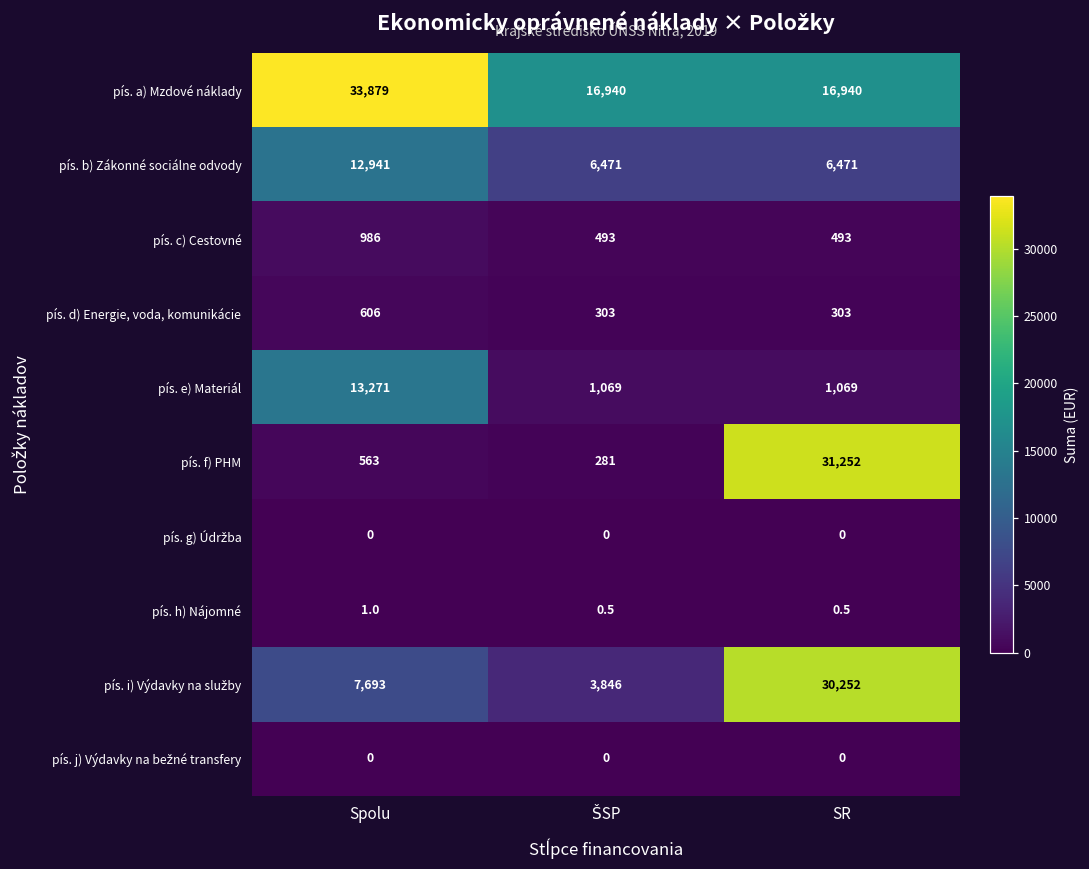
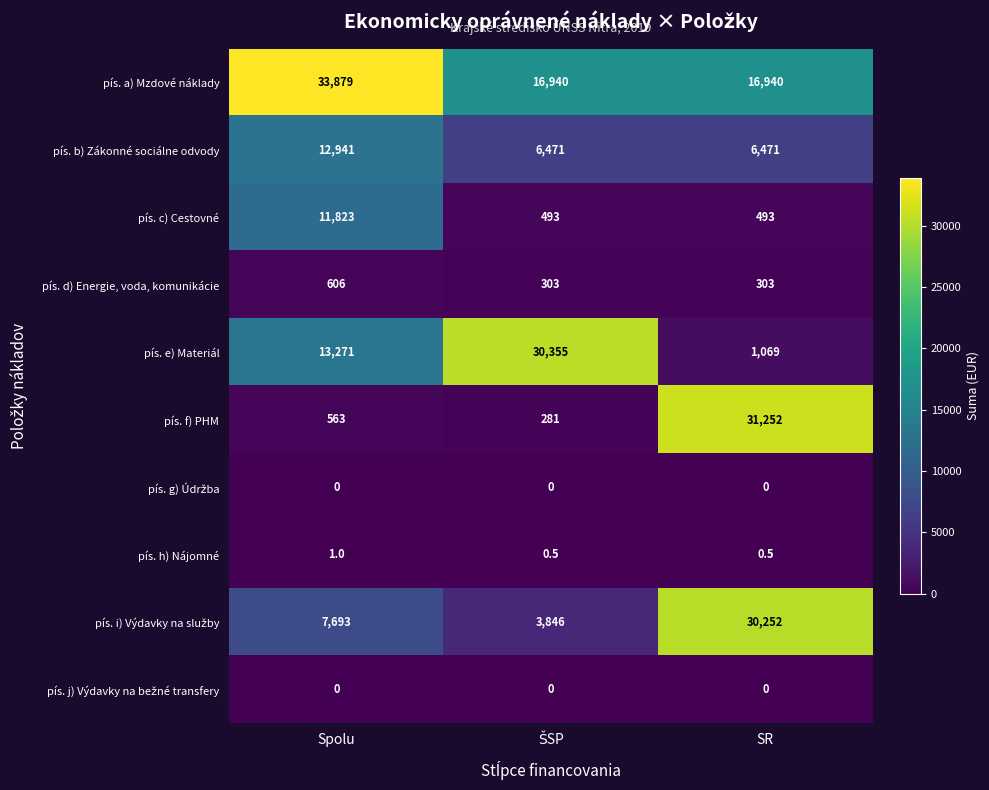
  {
    "pís. a) Mzdové náklady": {
      "Spolu": "33,879",
      "ŠSP": "16,940",
      "SR": "16,940"
    },
    "pís. b) Zákonné sociálne odvody": {
      "Spolu": "12,941",
      "ŠSP": "6,471",
      "SR": "6,471"
    },
    "pís. c) Cestovné": {
-     "Spolu": "986",
+     "Spolu": "11,823",
      "ŠSP": "493",
      "SR": "493"
    },
    "pís. d) Energie, voda, komunikácie": {
      "Spolu": "606",
      "ŠSP": "303",
      "SR": "303"
    },
    "pís. e) Materiál": {
      "Spolu": "13,271",
-     "ŠSP": "1,069",
+     "ŠSP": "30,355",
      "SR": "1,069"
    },
    "pís. f) PHM": {
      "Spolu": "563",
      "ŠSP": "281",
      "SR": "31,252"
    },
    "pís. g) Údržba": {
      "Spolu": "0",
      "ŠSP": "0",
      "SR": "0"
    },
    "pís. h) Nájomné": {
      "Spolu": "1.0",
      "ŠSP": "0.5",
      "SR": "0.5"
    },
    "pís. i) Výdavky na služby": {
      "Spolu": "7,693",
      "ŠSP": "3,846",
      "SR": "30,252"
    },
    "pís. j) Výdavky na bežné transfery": {
      "Spolu": "0",
      "ŠSP": "0",
      "SR": "0"
    }
  }
